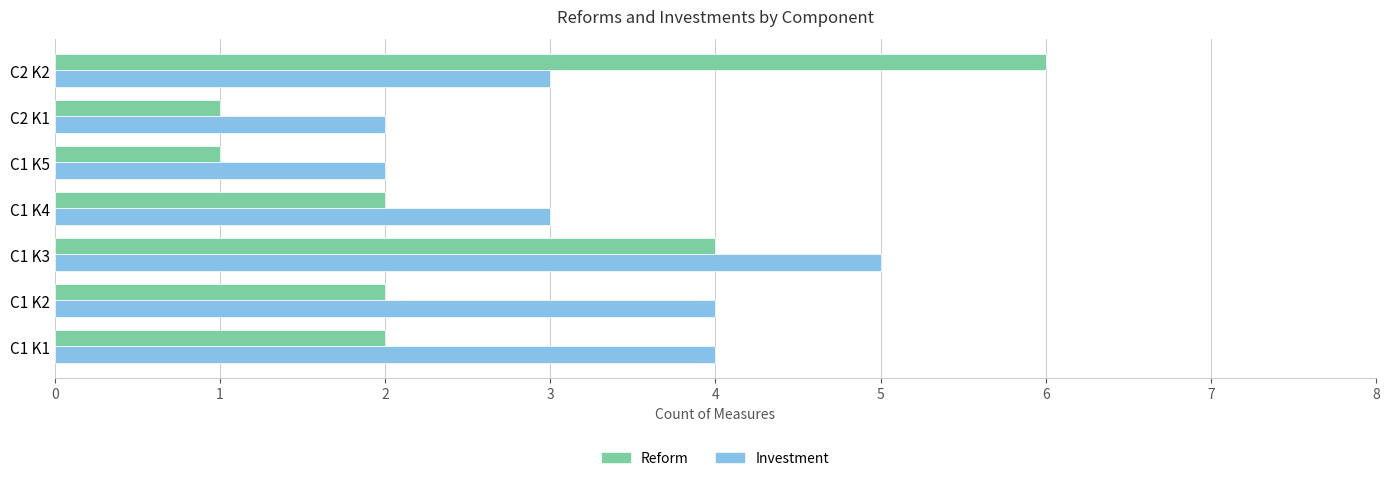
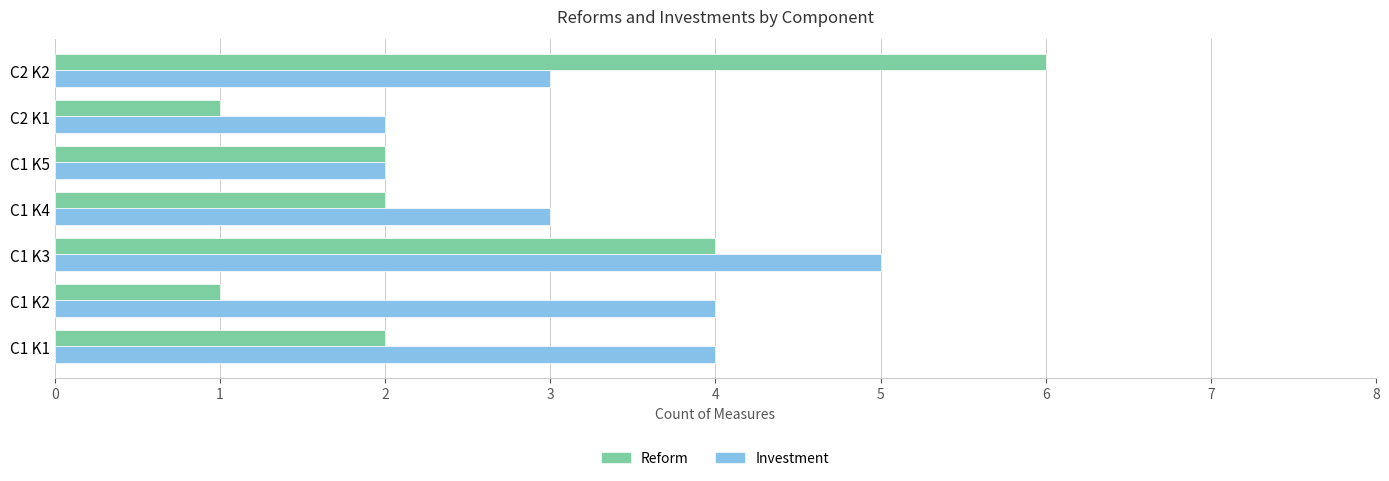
  {
    "Reform": {
      "C2 K2": 6,
      "C2 K1": 1,
-     "C1 K5": 1,
+     "C1 K5": 2,
      "C1 K4": 2,
      "C1 K3": 4,
-     "C1 K2": 2,
+     "C1 K2": 1,
      "C1 K1": 2
    },
    "Investment": {
      "C2 K2": 3,
      "C2 K1": 2,
      "C1 K5": 2,
      "C1 K4": 3,
      "C1 K3": 5,
      "C1 K2": 4,
      "C1 K1": 4
    }
  }
